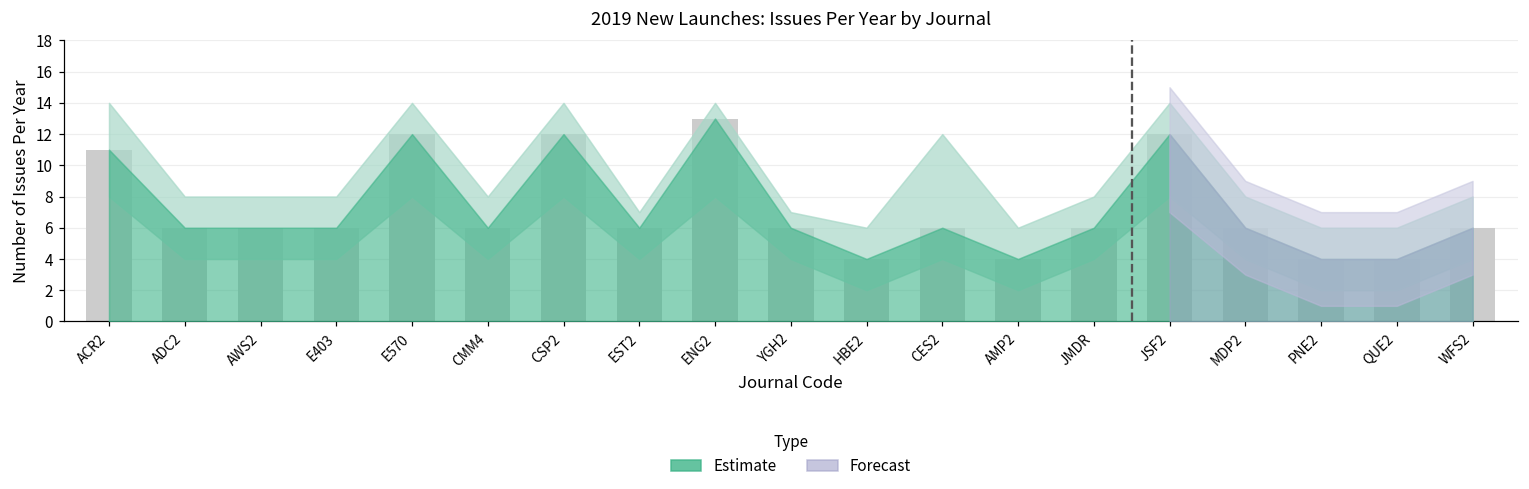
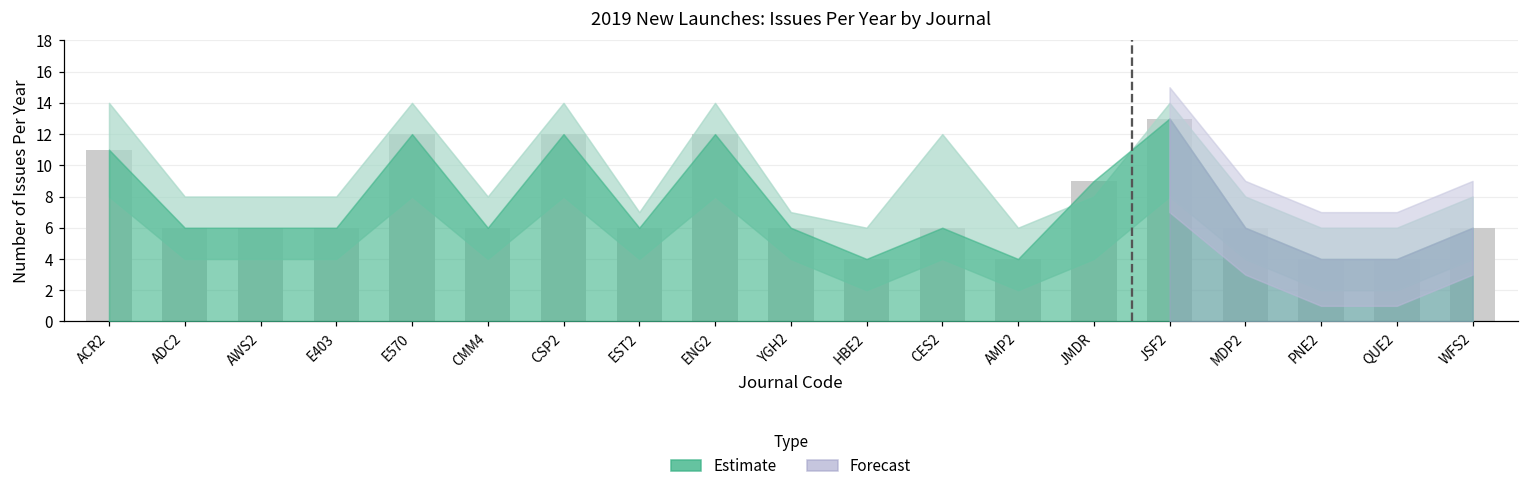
  {
    "Estimate": {
      "ACR2": 11,
      "ADC2": 6,
      "AWS2": 6,
      "E403": 6,
      "E570": 12,
      "CMM4": 6,
      "CSP2": 12,
      "EST2": 6,
-     "ENG2": 13,
+     "ENG2": 12,
      "YGH2": 6,
      "HBE2": 4,
      "CES2": 6,
      "AMP2": 4,
-     "JMDR": 6,
-     "JSF2": 12
+     "JMDR": 9,
+     "JSF2": 13
    }
  }
